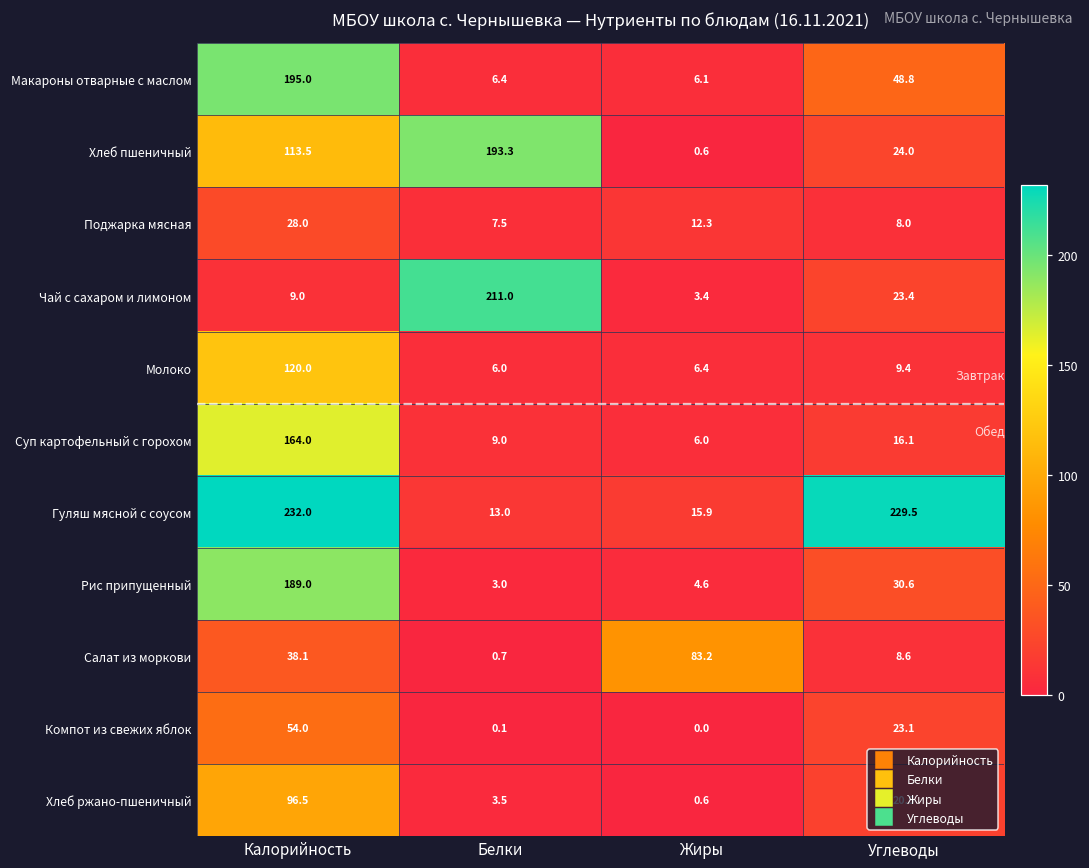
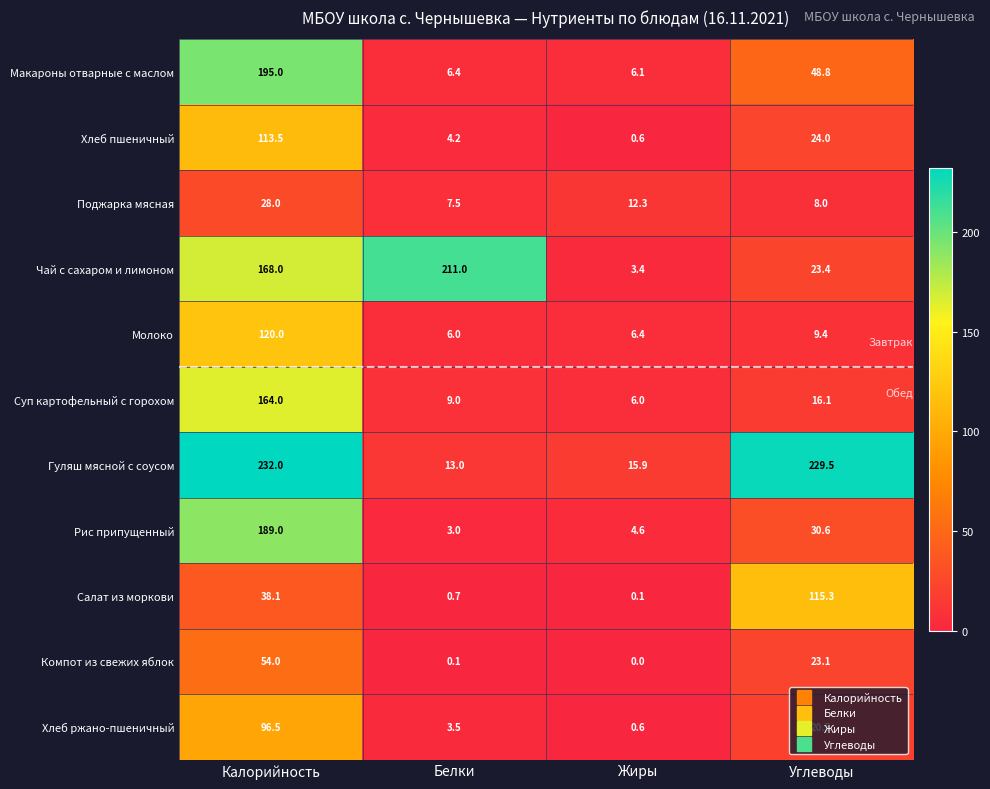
  {
    "Макароны отварные с маслом": {
      "Калорийность": 195.0,
      "Белки": 6.4,
      "Жиры": 6.1,
      "Углеводы": 48.8
    },
    "Хлеб пшеничный": {
      "Калорийность": 113.5,
-     "Белки": 193.3,
+     "Белки": 4.2,
      "Жиры": 0.6,
      "Углеводы": 24.0
    },
    "Поджарка мясная": {
      "Калорийность": 28.0,
      "Белки": 7.5,
      "Жиры": 12.3,
      "Углеводы": 8.0
    },
    "Чай с сахаром и лимоном": {
-     "Калорийность": 9.0,
+     "Калорийность": 168.0,
      "Белки": 211.0,
      "Жиры": 3.4,
      "Углеводы": 23.4
    },
    "Молоко": {
      "Калорийность": 120.0,
      "Белки": 6.0,
      "Жиры": 6.4
    },
    "Суп картофельный с горохом": {
      "Калорийность": 164.0,
      "Белки": 9.0,
      "Жиры": 6.0
    },
    "Гуляш мясной с соусом": {
      "Калорийность": 232.0,
      "Белки": 13.0,
      "Жиры": 15.9,
      "Углеводы": 229.5
    },
    "Рис припущенный": {
      "Калорийность": 189.0,
      "Белки": 3.0,
      "Жиры": 4.6,
      "Углеводы": 30.6
    },
    "Салат из моркови": {
      "Калорийность": 38.1,
      "Белки": 0.7,
-     "Жиры": 83.2,
-     "Углеводы": 8.6
+     "Жиры": 0.1,
+     "Углеводы": 115.3
    },
    "Компот из свежих яблок": {
      "Калорийность": 54.0,
      "Белки": 0.1,
      "Жиры": 0.0,
      "Углеводы": 23.1
    },
    "Хлеб ржано-пшеничный": {
      "Калорийность": 96.5,
      "Белки": 3.5,
      "Жиры": 0.6
    }
  }
